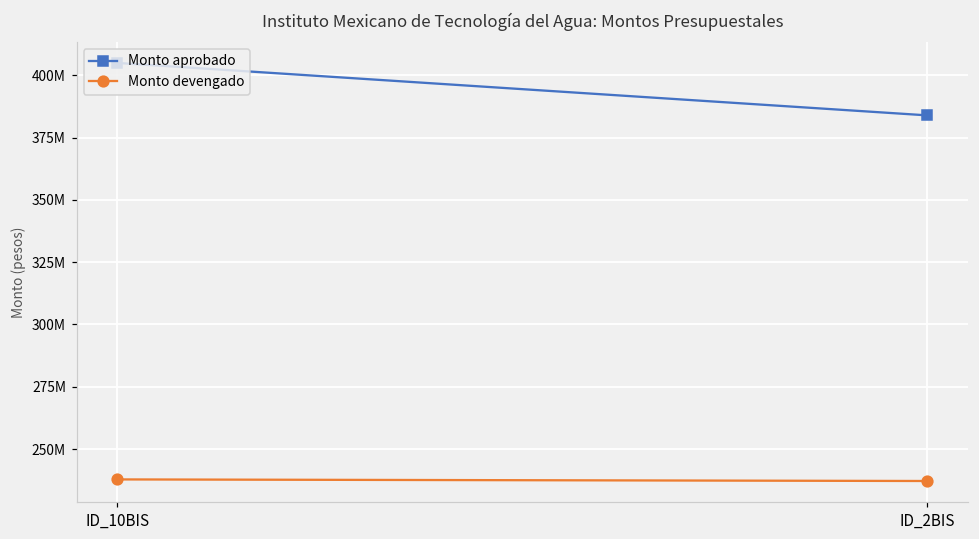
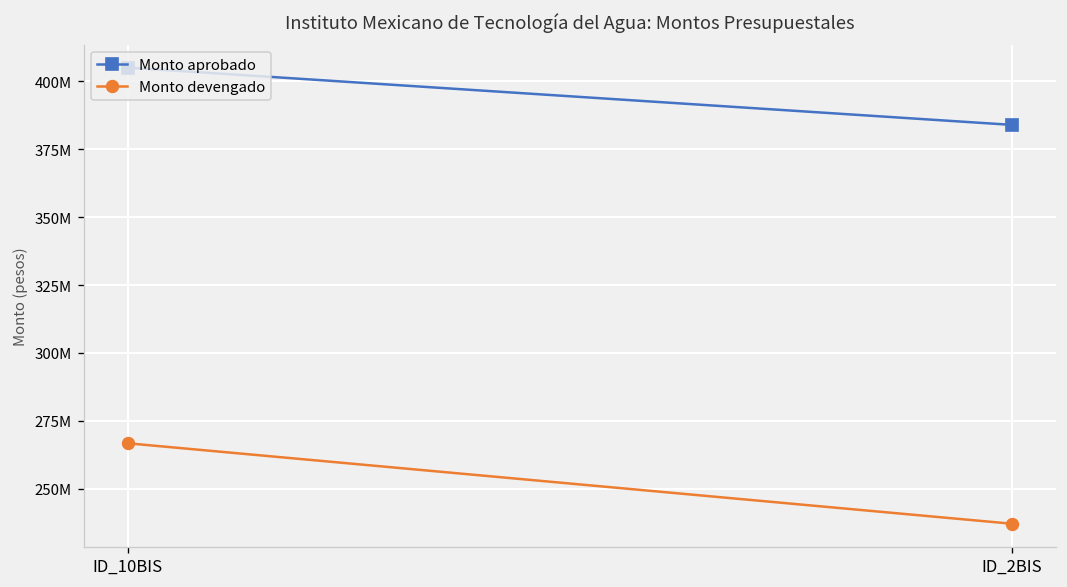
  {
    "Monto aprobado": {
      "ID_2BIS": 384000000
    },
    "Monto devengado": {
-     "ID_10BIS": 238000000,
+     "ID_10BIS": 267000000,
      "ID_2BIS": 237000000
    }
  }
